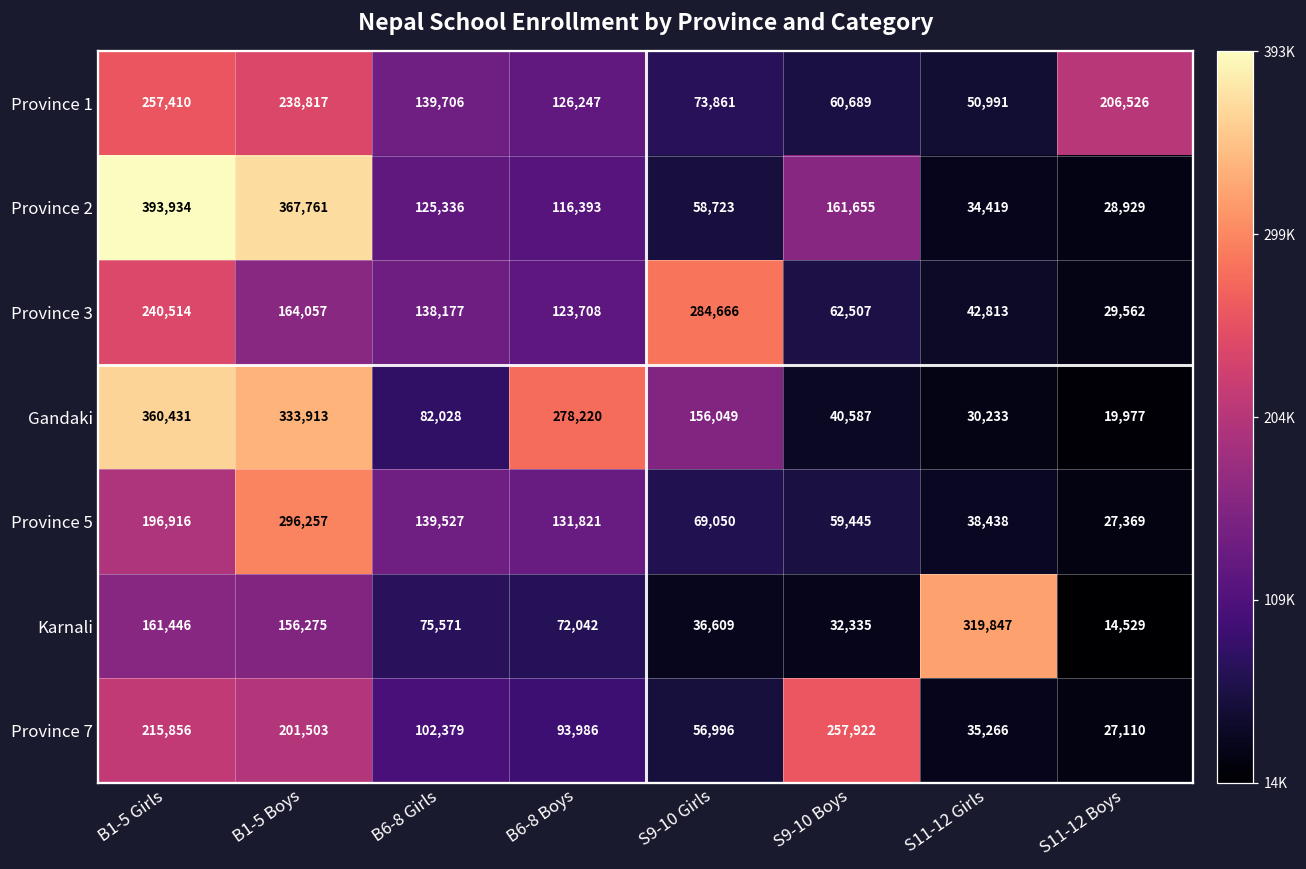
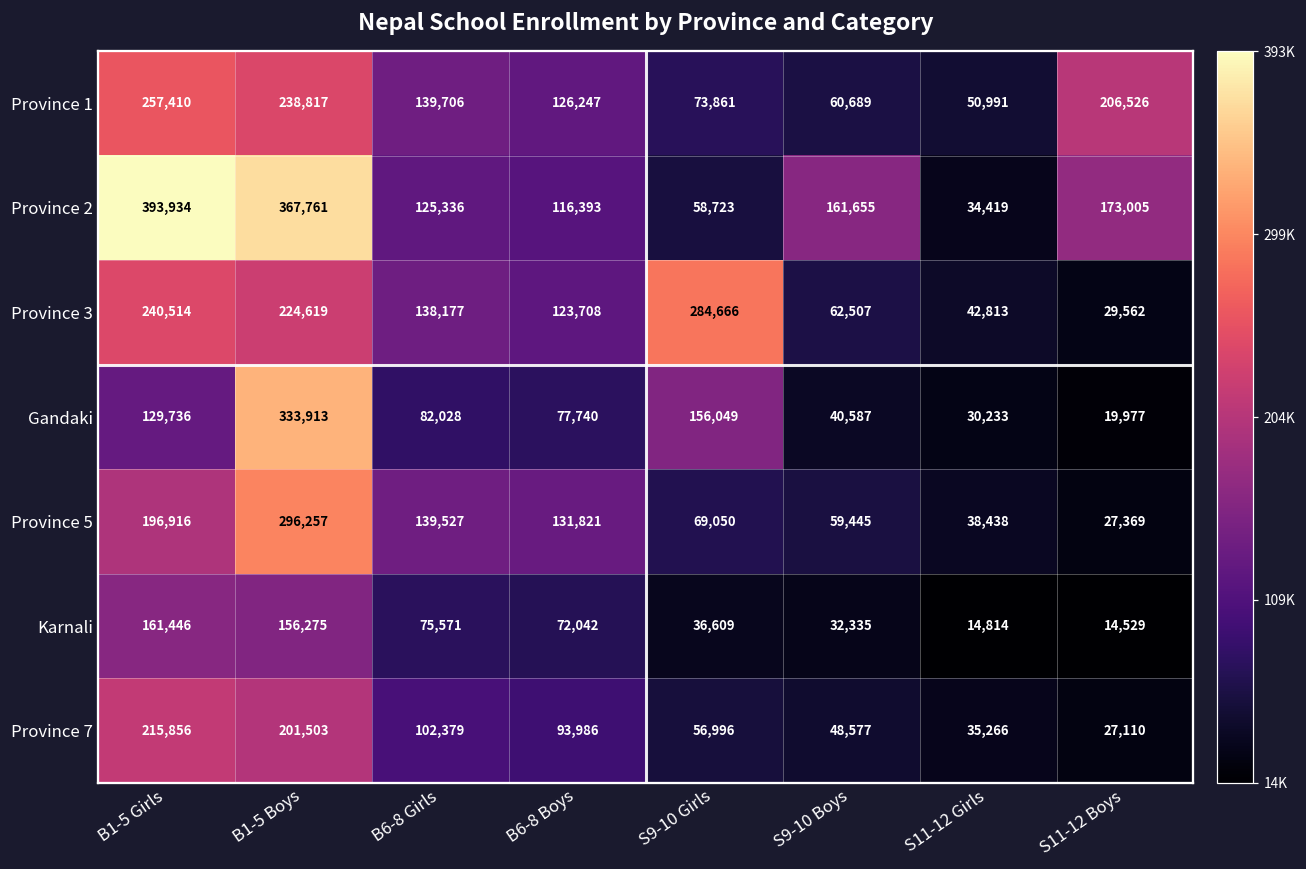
  {
    "Province 1": {
      "B1-5 Girls": "257,410",
      "B1-5 Boys": "238,817",
      "B6-8 Girls": "139,706",
      "B6-8 Boys": "126,247",
      "S9-10 Girls": "73,861",
      "S9-10 Boys": "60,689",
      "S11-12 Girls": "50,991",
      "S11-12 Boys": "206,526"
    },
    "Province 2": {
      "B1-5 Girls": "393,934",
      "B1-5 Boys": "367,761",
      "B6-8 Girls": "125,336",
      "B6-8 Boys": "116,393",
      "S9-10 Girls": "58,723",
      "S9-10 Boys": "161,655",
      "S11-12 Girls": "34,419",
-     "S11-12 Boys": "28,929"
+     "S11-12 Boys": "173,005"
    },
    "Province 3": {
      "B1-5 Girls": "240,514",
-     "B1-5 Boys": "164,057",
+     "B1-5 Boys": "224,619",
      "B6-8 Girls": "138,177",
      "B6-8 Boys": "123,708",
      "S9-10 Girls": "284,666",
      "S9-10 Boys": "62,507",
      "S11-12 Girls": "42,813",
      "S11-12 Boys": "29,562"
    },
    "Gandaki": {
-     "B1-5 Girls": "360,431",
+     "B1-5 Girls": "129,736",
      "B1-5 Boys": "333,913",
      "B6-8 Girls": "82,028",
-     "B6-8 Boys": "278,220",
+     "B6-8 Boys": "77,740",
      "S9-10 Girls": "156,049",
      "S9-10 Boys": "40,587",
      "S11-12 Girls": "30,233",
      "S11-12 Boys": "19,977"
    },
    "Province 5": {
      "B1-5 Girls": "196,916",
      "B1-5 Boys": "296,257",
      "B6-8 Girls": "139,527",
      "B6-8 Boys": "131,821",
      "S9-10 Girls": "69,050",
      "S9-10 Boys": "59,445",
      "S11-12 Girls": "38,438",
      "S11-12 Boys": "27,369"
    },
    "Karnali": {
      "B1-5 Girls": "161,446",
      "B1-5 Boys": "156,275",
      "B6-8 Girls": "75,571",
      "B6-8 Boys": "72,042",
      "S9-10 Girls": "36,609",
      "S9-10 Boys": "32,335",
-     "S11-12 Girls": "319,847",
+     "S11-12 Girls": "14,814",
      "S11-12 Boys": "14,529"
    },
    "Province 7": {
      "B1-5 Girls": "215,856",
      "B1-5 Boys": "201,503",
      "B6-8 Girls": "102,379",
      "B6-8 Boys": "93,986",
      "S9-10 Girls": "56,996",
-     "S9-10 Boys": "257,922",
+     "S9-10 Boys": "48,577",
      "S11-12 Girls": "35,266",
      "S11-12 Boys": "27,110"
    }
  }
